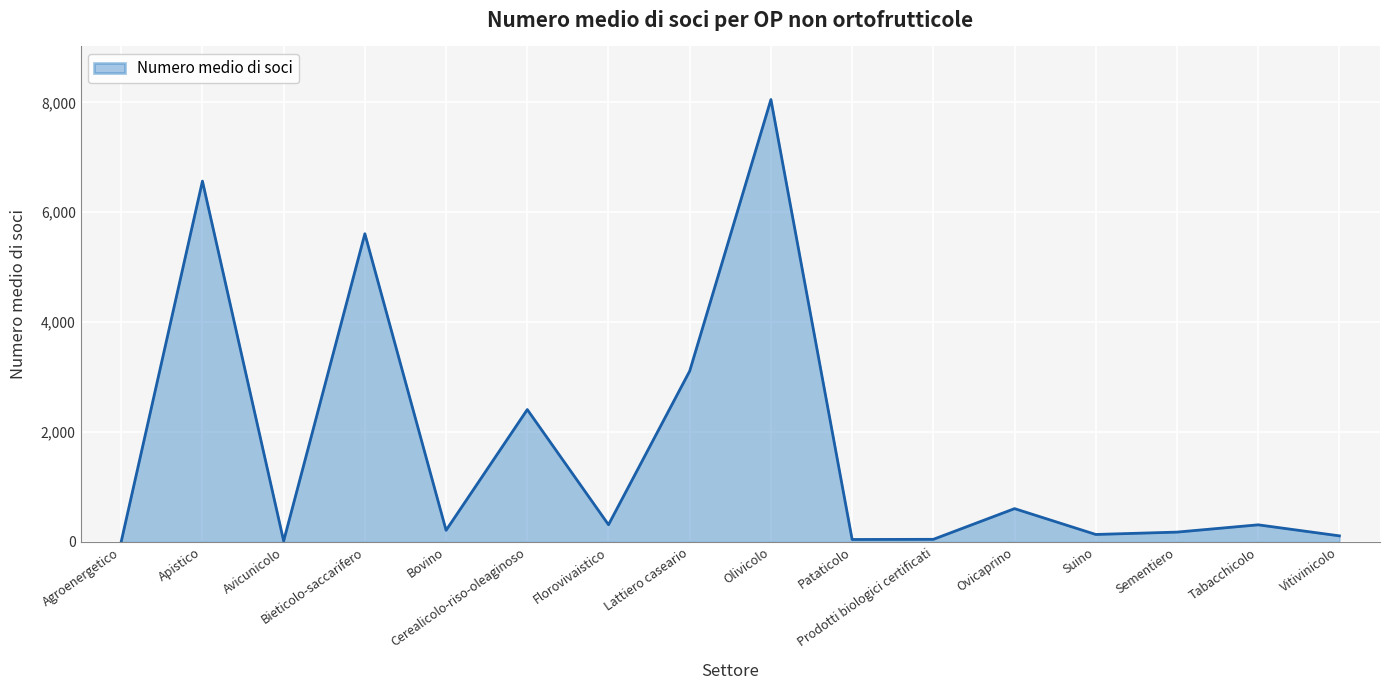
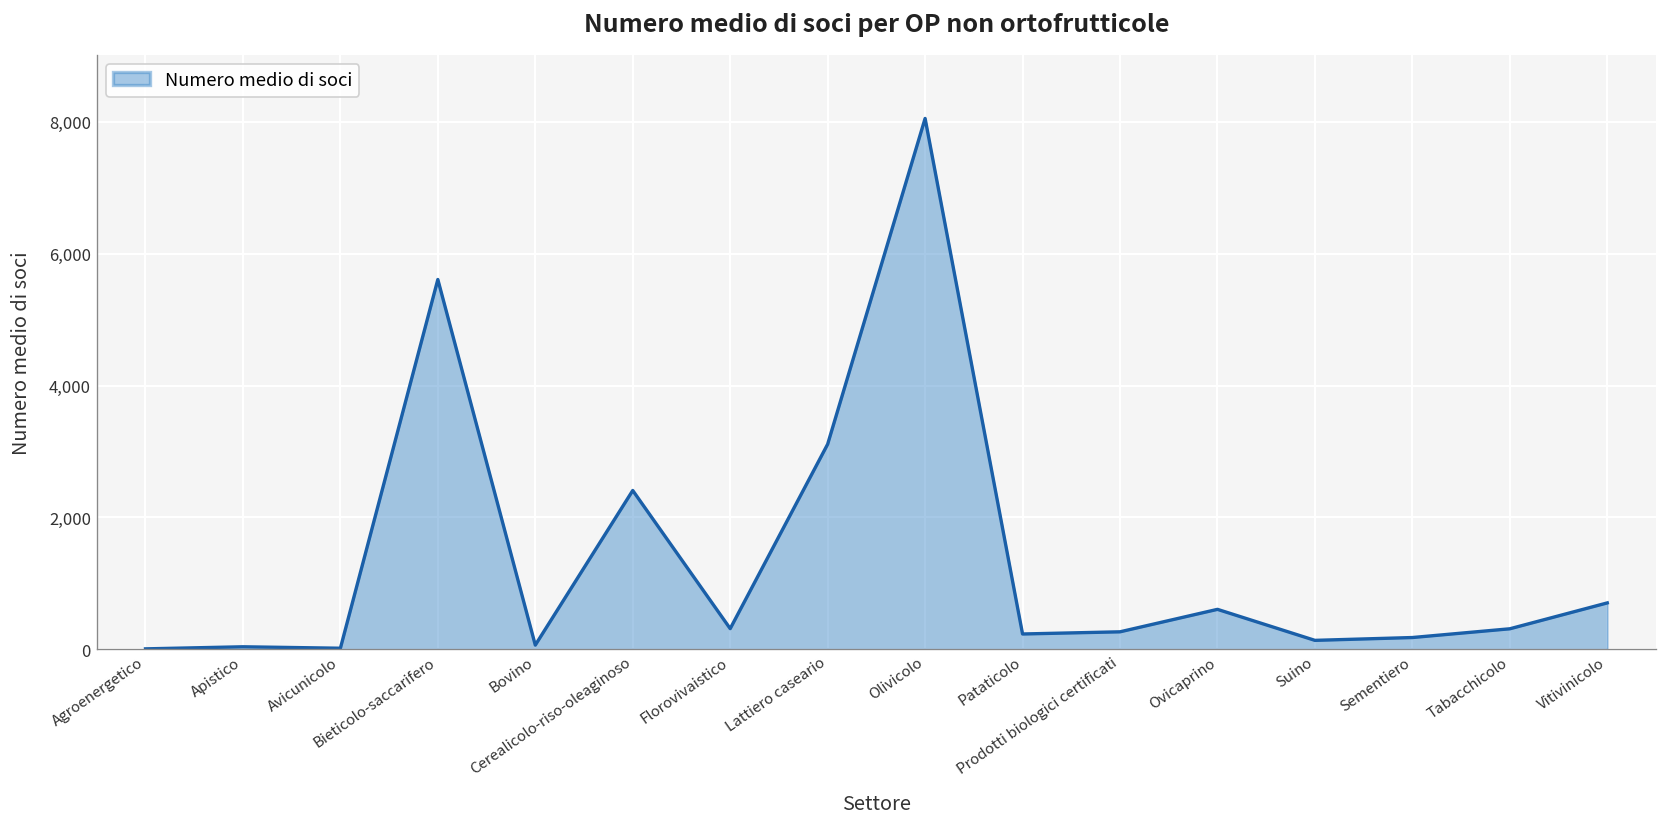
  {
    "Agroenergetico": "0",
-   "Apistico": "6,600",
+   "Apistico": "0",
    "Avicunicolo": "0",
    "Bieticolo-saccarifero": "5,600",
-   "Bovino": "200",
+   "Bovino": "100",
    "Cerealicolo-riso-oleaginoso": "2,400",
    "Florovivaistico": "300",
    "Lattiero caseario": "3,100",
    "Olivicolo": "8,100",
-   "Pataticolo": "0",
-   "Prodotti biologici certificati": "0",
+   "Pataticolo": "200",
+   "Prodotti biologici certificati": "300",
    "Ovicaprino": "600",
    "Suino": "100",
    "Sementiero": "200",
    "Tabacchicolo": "300",
-   "Vitivinicolo": "100"
+   "Vitivinicolo": "700"
  }
